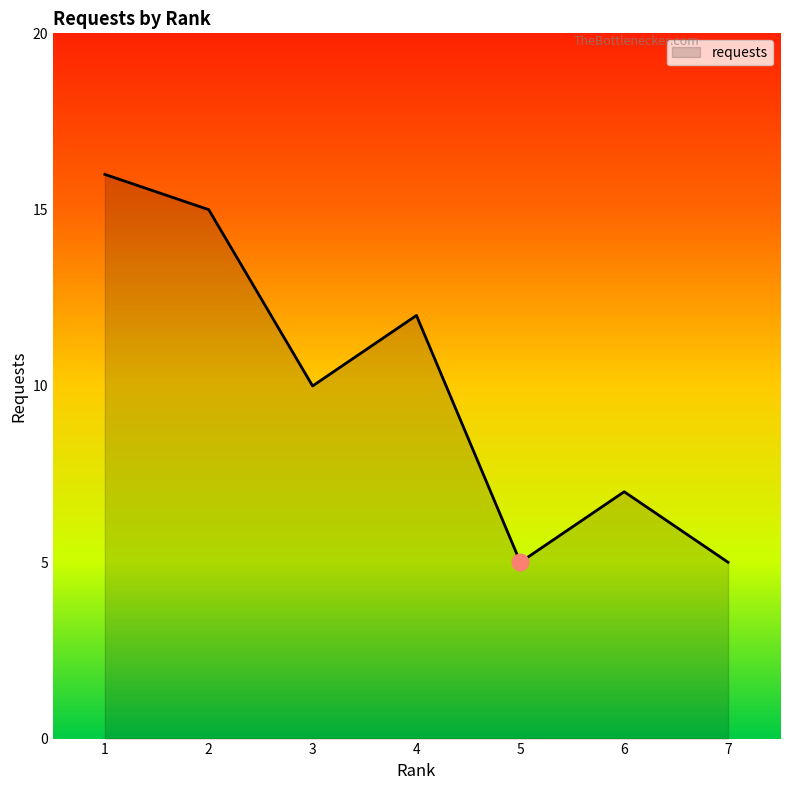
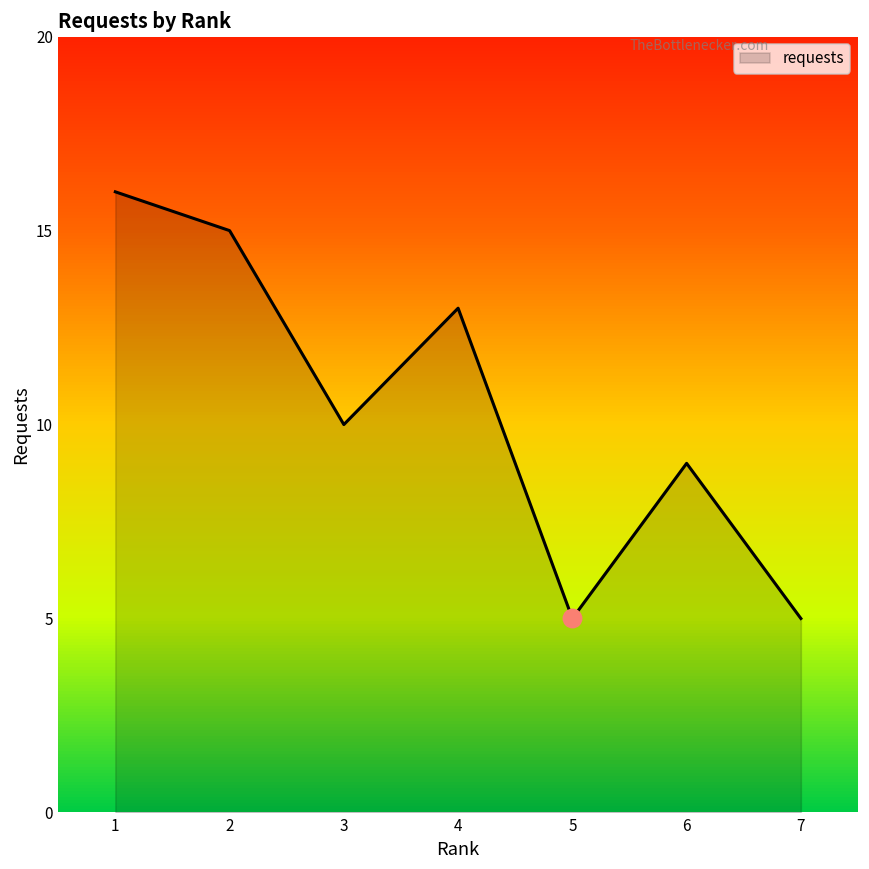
  {
    "requests": {
      "1": 16,
      "2": 15,
      "3": 10,
-     "4": 12,
-     "6": 7,
+     "4": 13,
+     "6": 9,
      "7": 5
    }
  }
